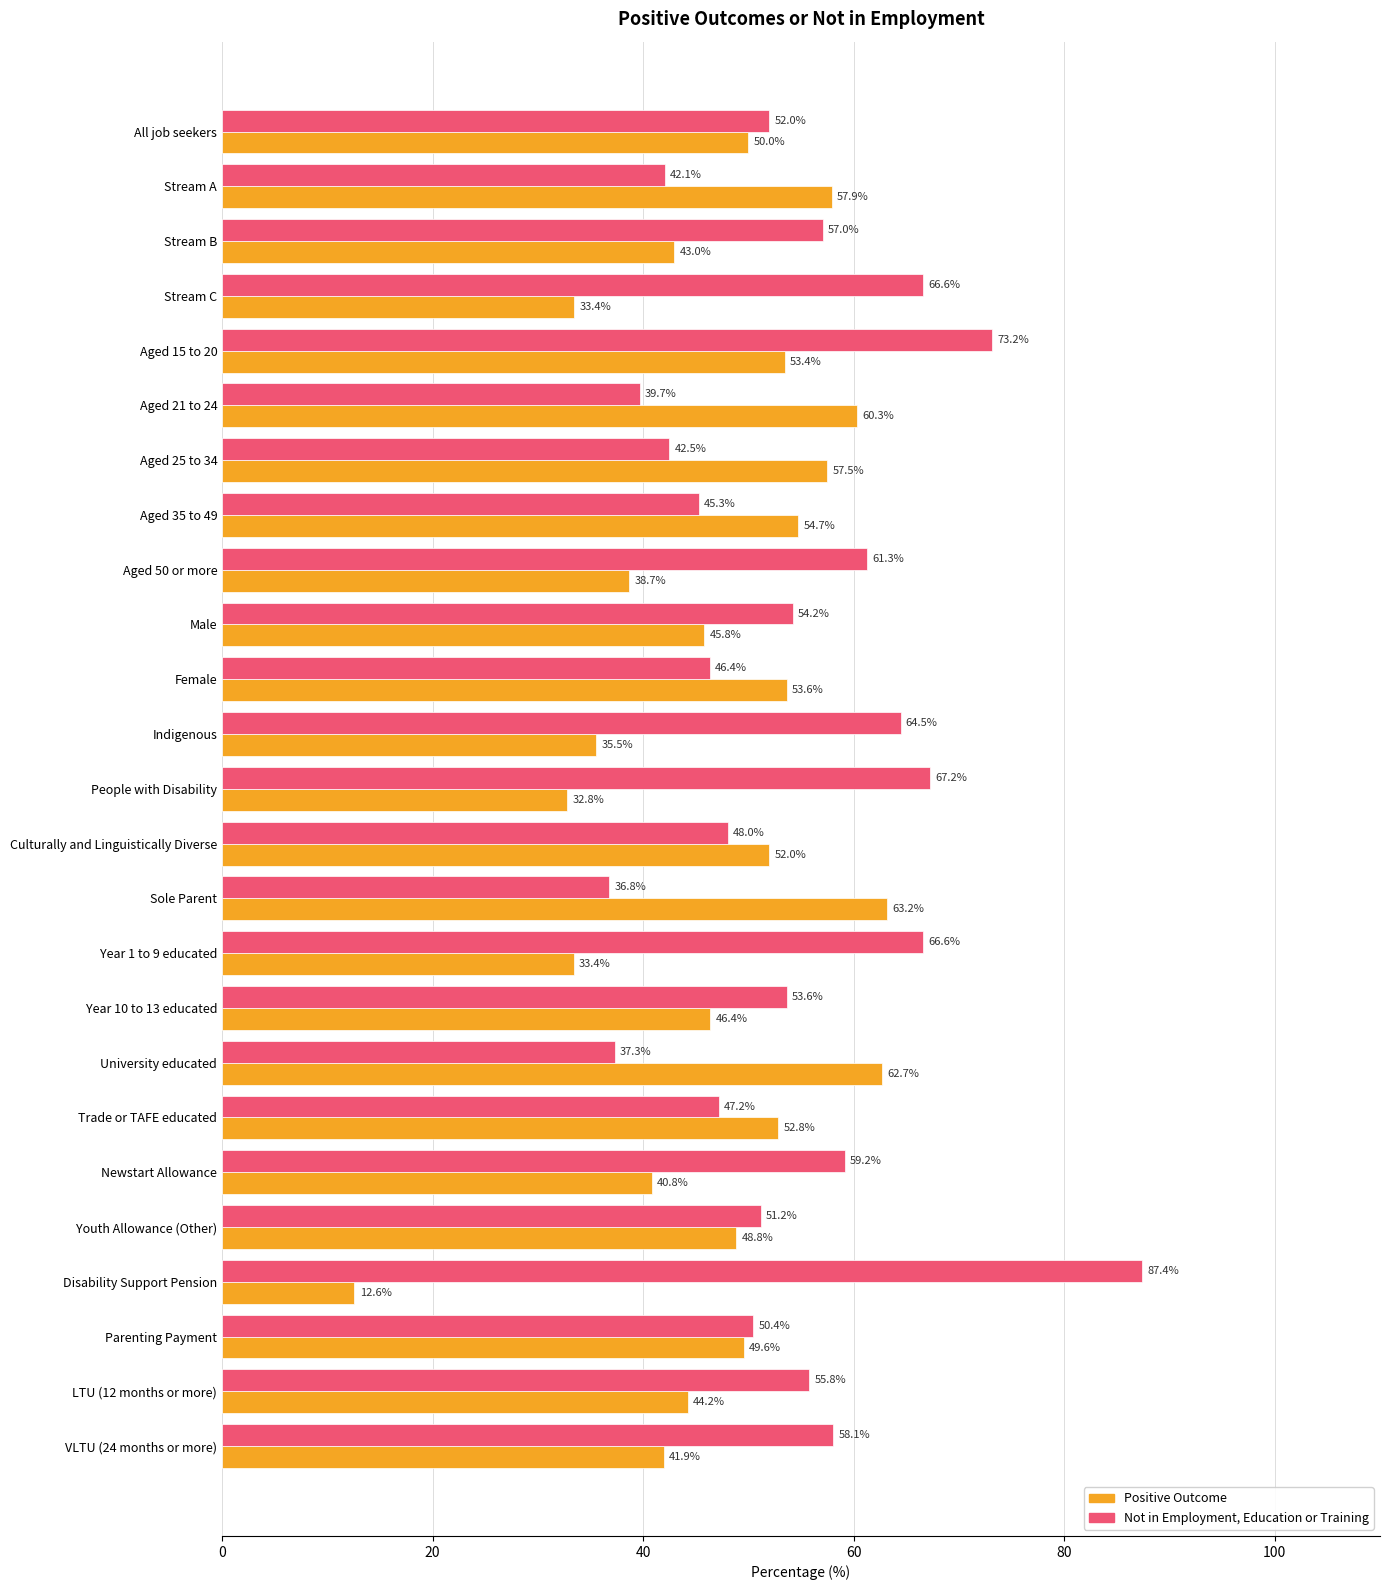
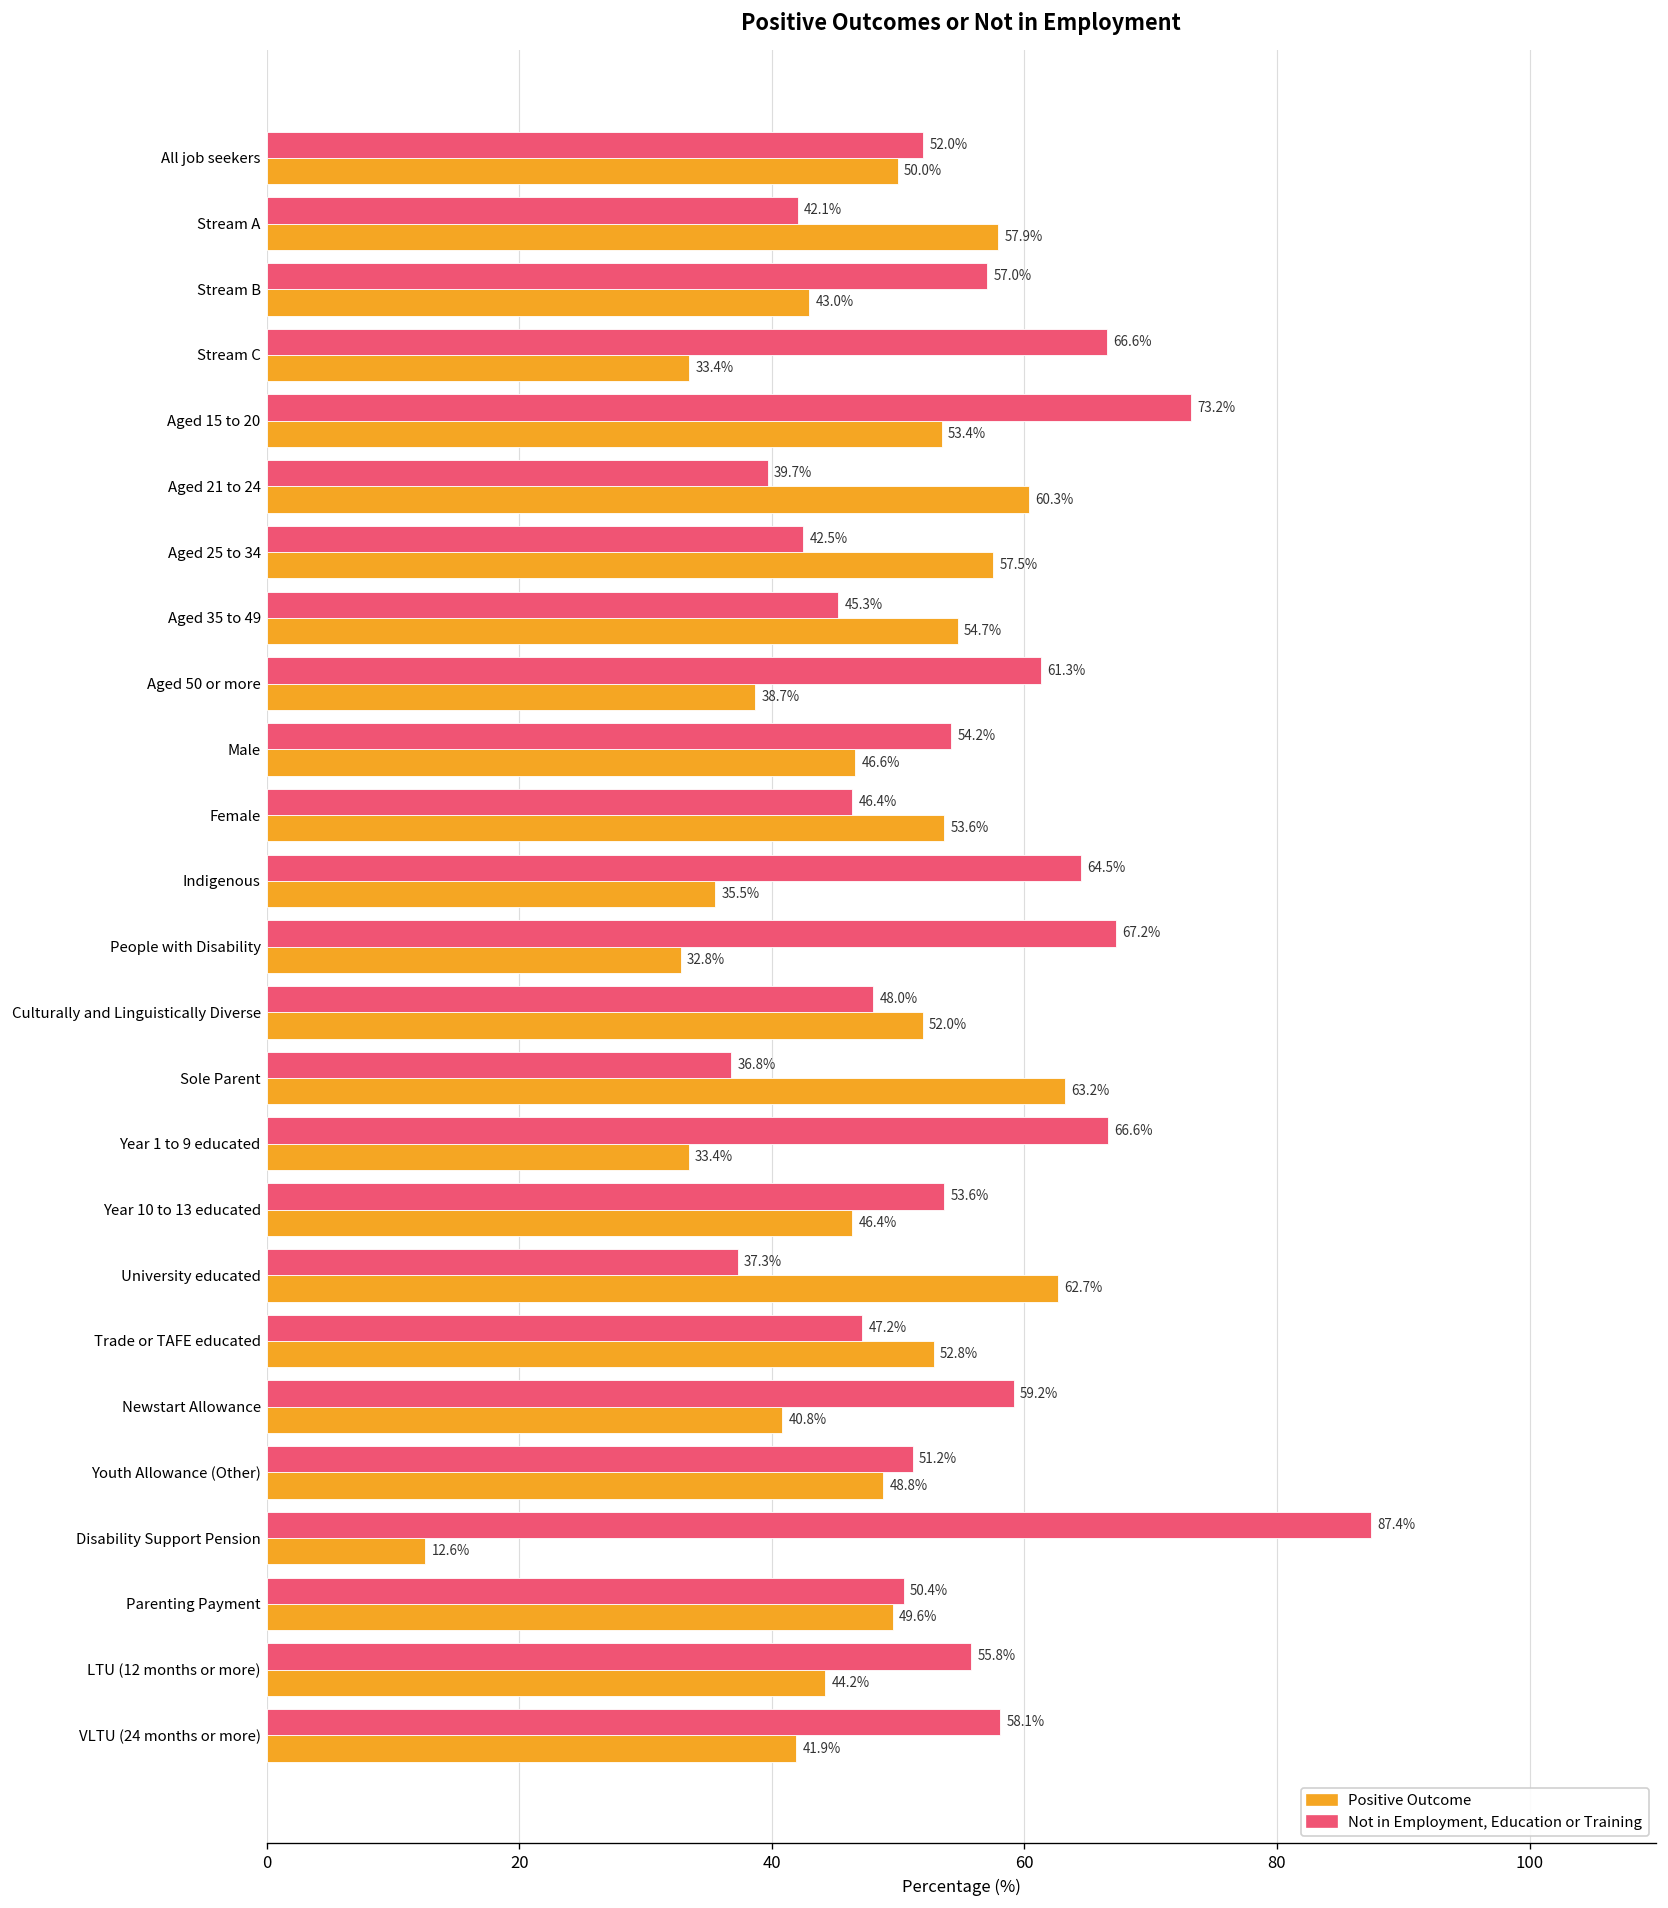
  {
    "Positive Outcome": {
      "All job seekers": "50.0%",
      "Stream A": "57.9%",
      "Stream B": "43.0%",
      "Stream C": "33.4%",
      "Aged 15 to 20": "53.4%",
      "Aged 21 to 24": "60.3%",
      "Aged 25 to 34": "57.5%",
      "Aged 35 to 49": "54.7%",
      "Aged 50 or more": "38.7%",
-     "Male": "45.8%",
+     "Male": "46.6%",
      "Female": "53.6%",
      "Indigenous": "35.5%",
      "People with Disability": "32.8%",
      "Culturally and Linguistically Diverse": "52.0%",
      "Sole Parent": "63.2%",
      "Year 1 to 9 educated": "33.4%",
      "Year 10 to 13 educated": "46.4%",
      "University educated": "62.7%",
      "Trade or TAFE educated": "52.8%",
      "Newstart Allowance": "40.8%",
      "Youth Allowance (Other)": "48.8%",
      "Disability Support Pension": "12.6%",
      "Parenting Payment": "49.6%",
      "LTU (12 months or more)": "44.2%",
      "VLTU (24 months or more)": "41.9%"
    },
    "Not in Employment, Education or Training": {
      "All job seekers": "52.0%",
      "Stream A": "42.1%",
      "Stream B": "57.0%",
      "Stream C": "66.6%",
      "Aged 15 to 20": "73.2%",
      "Aged 21 to 24": "39.7%",
      "Aged 25 to 34": "42.5%",
      "Aged 35 to 49": "45.3%",
      "Aged 50 or more": "61.3%",
      "Male": "54.2%",
      "Female": "46.4%",
      "Indigenous": "64.5%",
      "People with Disability": "67.2%",
      "Culturally and Linguistically Diverse": "48.0%",
      "Sole Parent": "36.8%",
      "Year 1 to 9 educated": "66.6%",
      "Year 10 to 13 educated": "53.6%",
      "University educated": "37.3%",
      "Trade or TAFE educated": "47.2%",
      "Newstart Allowance": "59.2%",
      "Youth Allowance (Other)": "51.2%",
      "Disability Support Pension": "87.4%",
      "Parenting Payment": "50.4%",
      "LTU (12 months or more)": "55.8%",
      "VLTU (24 months or more)": "58.1%"
    }
  }
